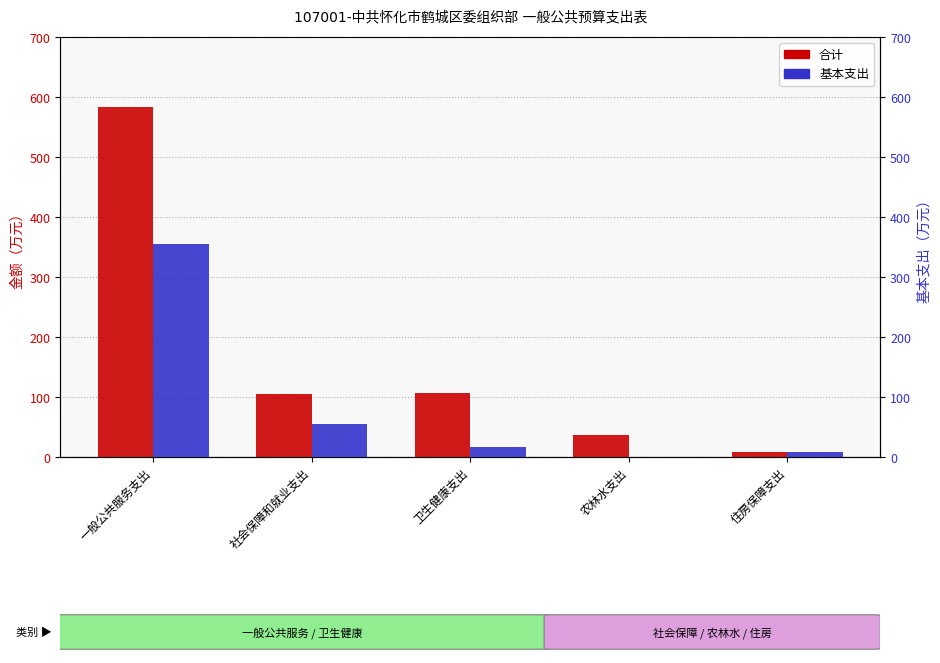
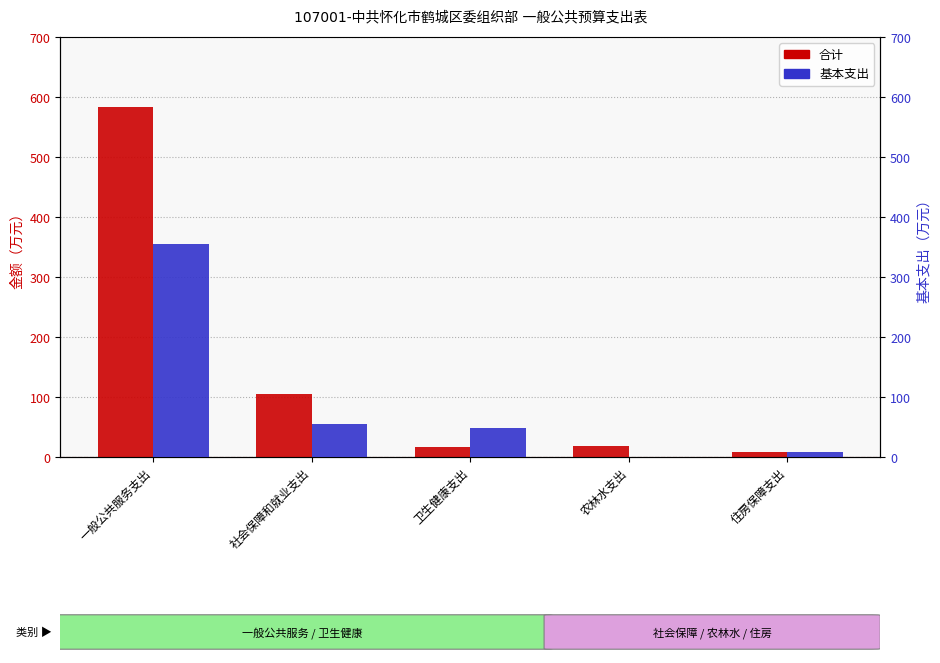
  {
    "合计": {
      "一般公共服务支出": 580,
      "社会保障和就业支出": 110,
-     "卫生健康支出": 110,
-     "农林水支出": 40,
+     "卫生健康支出": 20,
+     "农林水支出": 20,
      "住房保障支出": 10
    },
    "基本支出": {
      "一般公共服务支出": 360,
      "社会保障和就业支出": 50,
-     "卫生健康支出": 20,
+     "卫生健康支出": 50,
      "农林水支出": 0,
      "住房保障支出": 10
    }
  }
